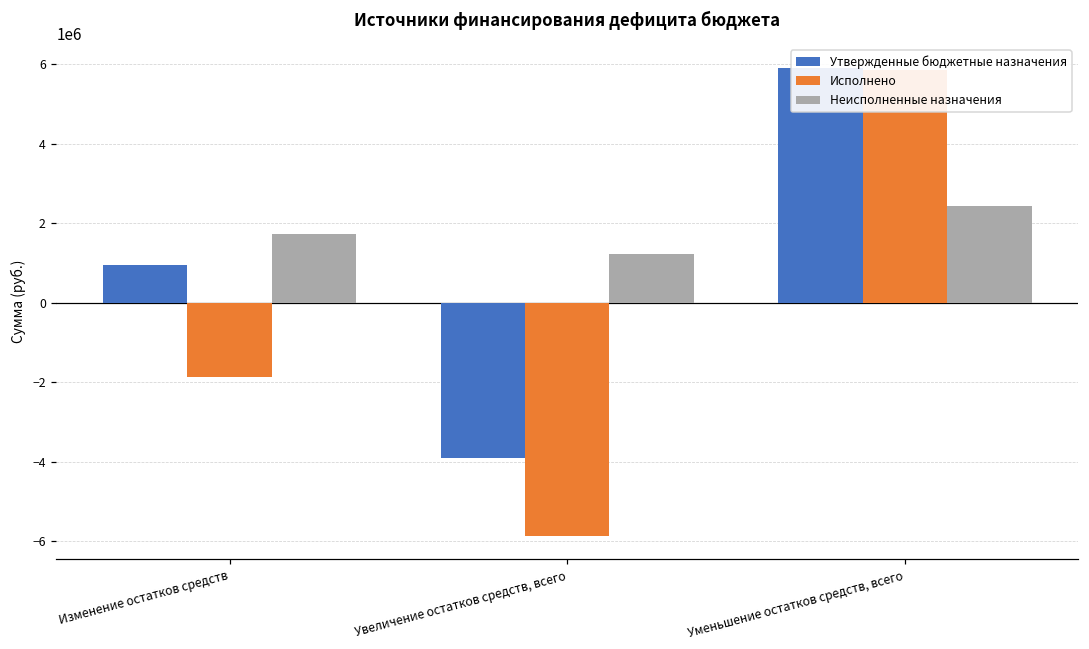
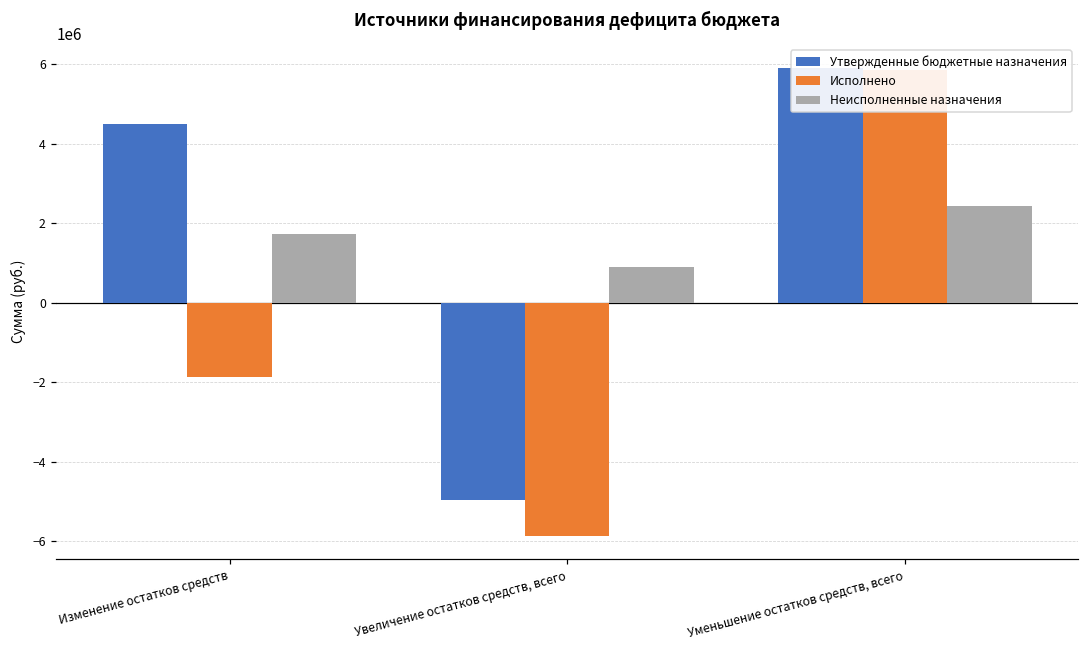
  {
    "Утвержденные бюджетные назначения": {
-     "Изменение остатков средств": 900000,
-     "Увеличение остатков средств, всего": -3900000
+     "Изменение остатков средств": 4500000,
+     "Увеличение остатков средств, всего": -5000000
    },
    "Исполнено": {
      "Изменение остатков средств": -1900000,
      "Увеличение остатков средств, всего": -5900000
    },
    "Неисполненные назначения": {
      "Изменение остатков средств": 1700000,
-     "Увеличение остатков средств, всего": 1200000,
+     "Увеличение остатков средств, всего": 900000,
      "Уменьшение остатков средств, всего": 2400000
    }
  }
